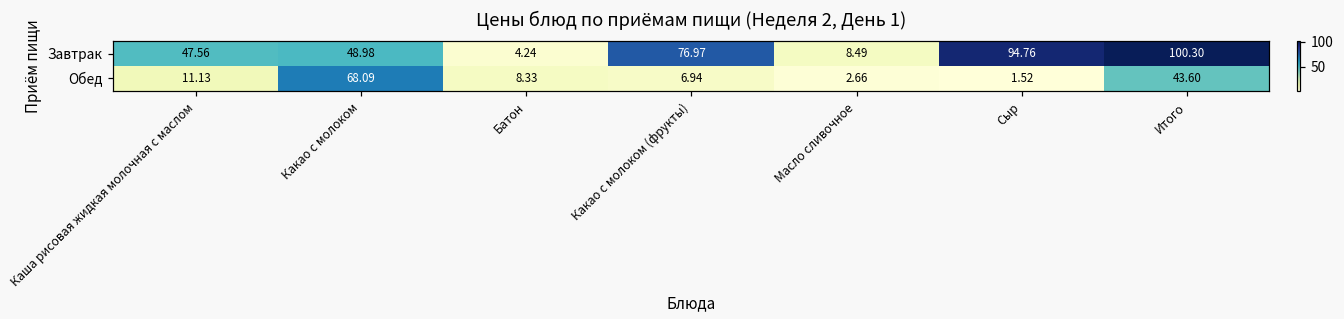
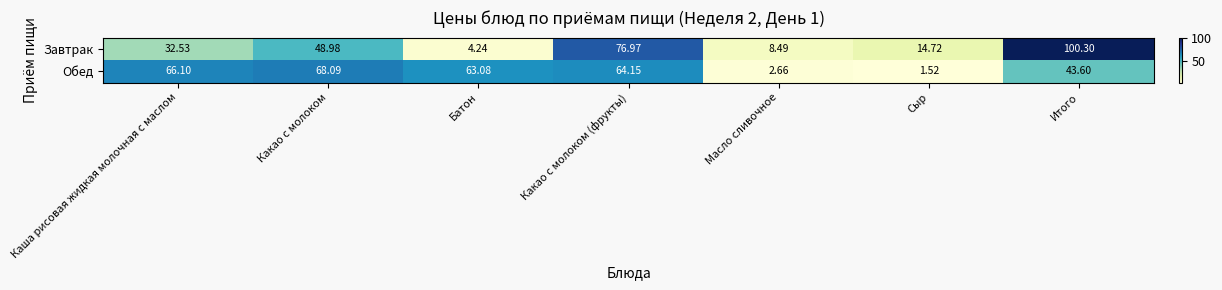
  {
    "Завтрак": {
-     "Каша рисовая жидкая молочная с маслом": 47.56,
+     "Каша рисовая жидкая молочная с маслом": 32.53,
      "Какао с молоком": 48.98,
      "Батон": 4.24,
      "Какао с молоком (фрукты)": 76.97,
      "Масло сливочное": 8.49,
-     "Сыр": 94.76,
+     "Сыр": 14.72,
      "Итого": 100.30
    },
    "Обед": {
-     "Каша рисовая жидкая молочная с маслом": 11.13,
+     "Каша рисовая жидкая молочная с маслом": 66.10,
      "Какао с молоком": 68.09,
-     "Батон": 8.33,
-     "Какао с молоком (фрукты)": 6.94,
+     "Батон": 63.08,
+     "Какао с молоком (фрукты)": 64.15,
      "Масло сливочное": 2.66,
      "Сыр": 1.52,
      "Итого": 43.60
    }
  }
